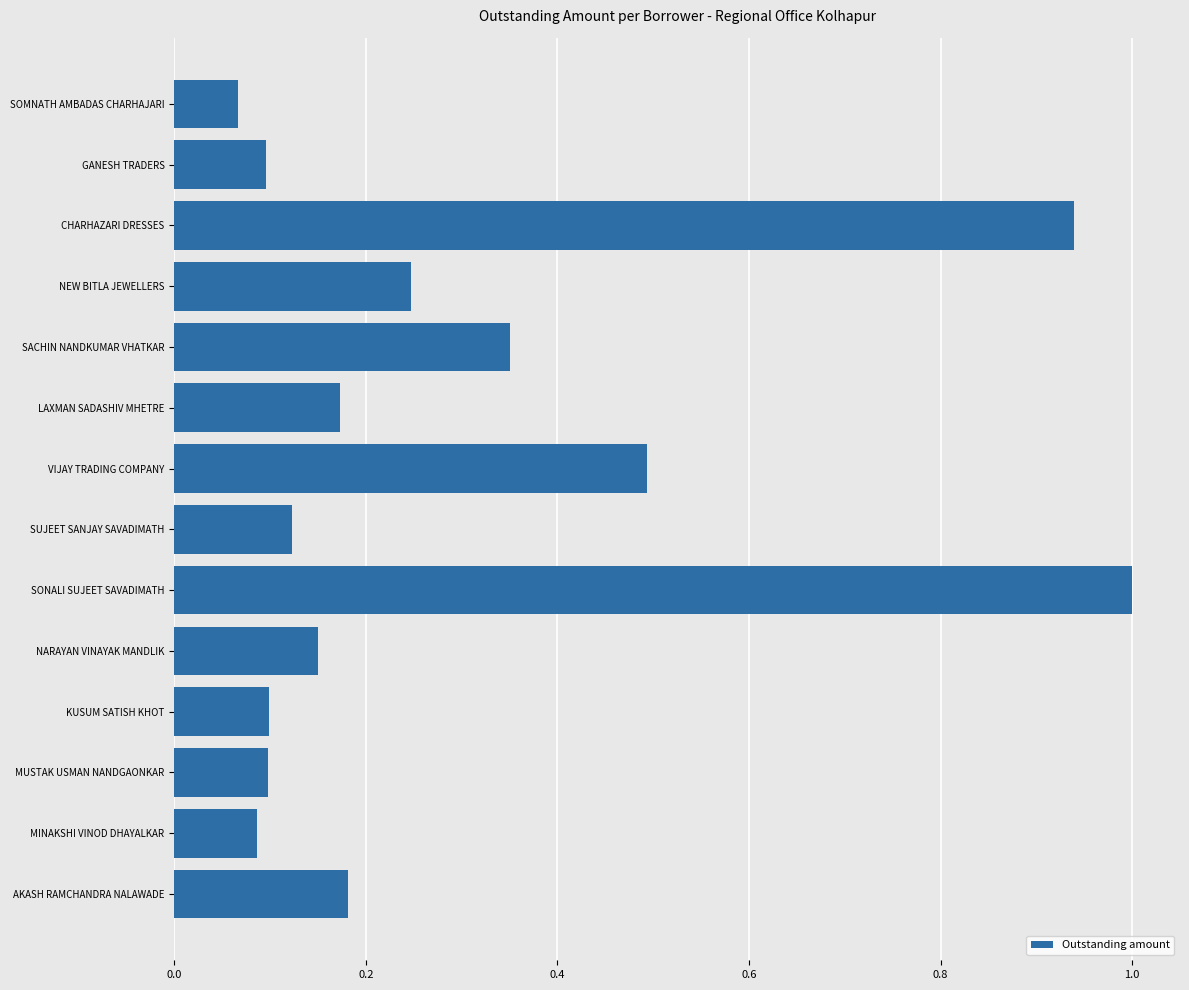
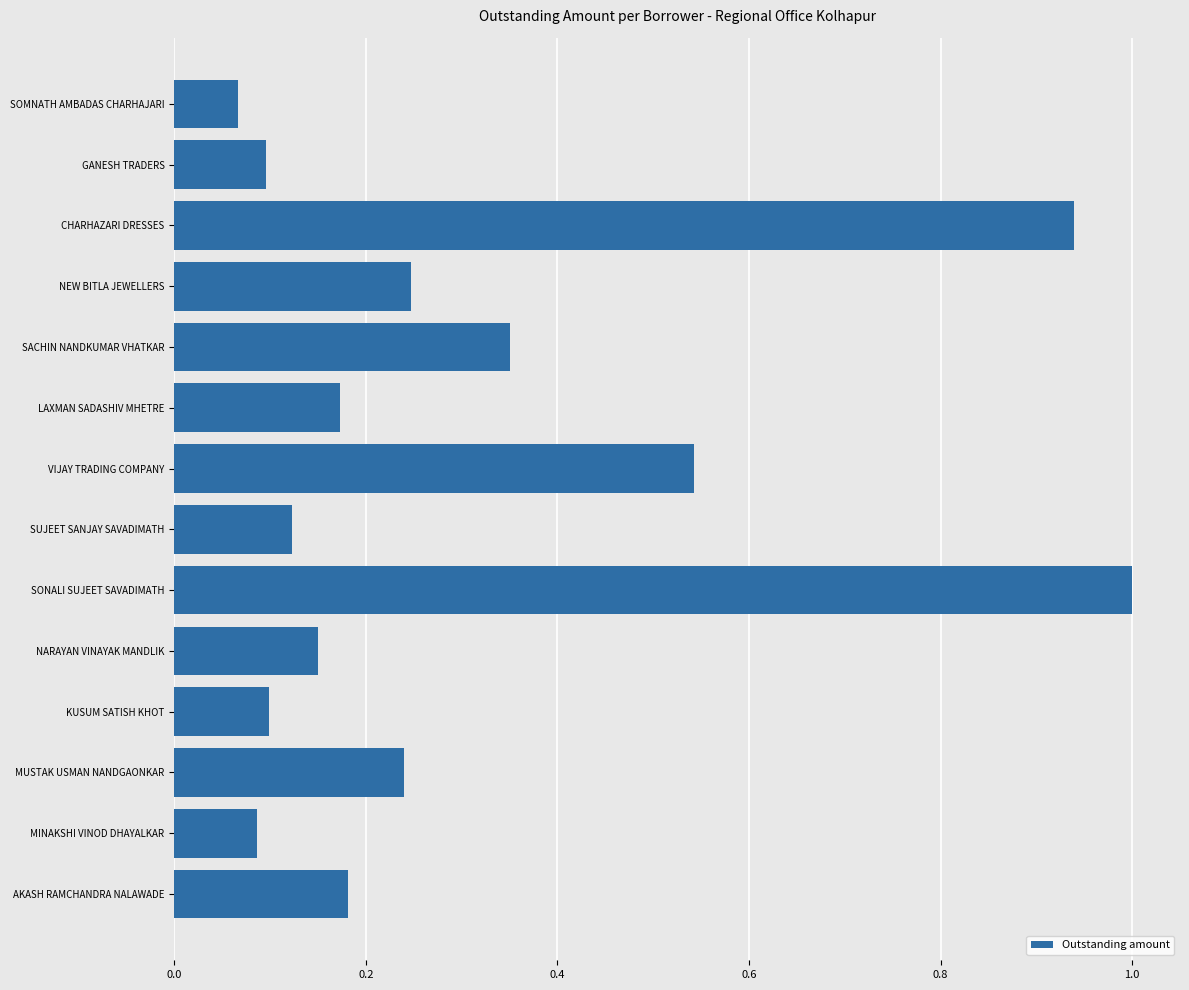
  {
    "SOMNATH AMBADAS CHARHAJARI": 0.07,
    "GANESH TRADERS": 0.10,
    "CHARHAZARI DRESSES": 0.94,
    "NEW BITLA JEWELLERS": 0.25,
    "SACHIN NANDKUMAR VHATKAR": 0.35,
    "LAXMAN SADASHIV MHETRE": 0.17,
-   "VIJAY TRADING COMPANY": 0.49,
+   "VIJAY TRADING COMPANY": 0.54,
    "SUJEET SANJAY SAVADIMATH": 0.12,
    "SONALI SUJEET SAVADIMATH": 1.00,
    "NARAYAN VINAYAK MANDLIK": 0.15,
    "KUSUM SATISH KHOT": 0.10,
-   "MUSTAK USMAN NANDGAONKAR": 0.10,
+   "MUSTAK USMAN NANDGAONKAR": 0.24,
    "MINAKSHI VINOD DHAYALKAR": 0.09,
    "AKASH RAMCHANDRA NALAWADE": 0.18
  }
